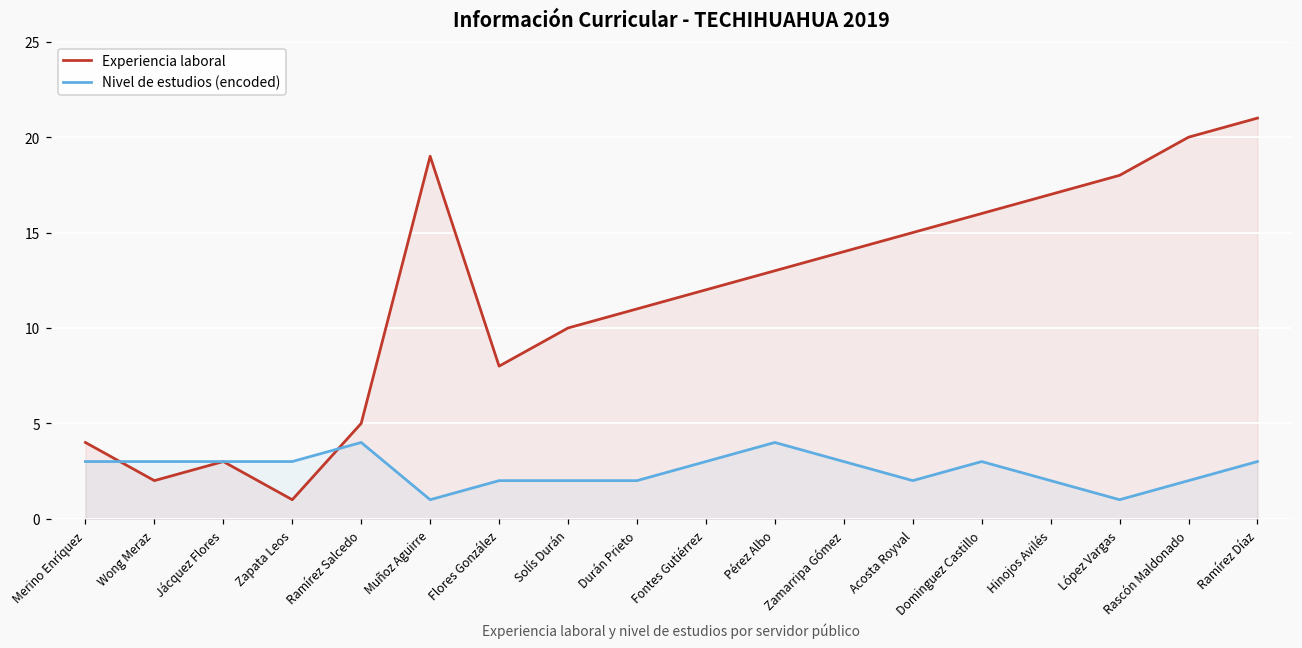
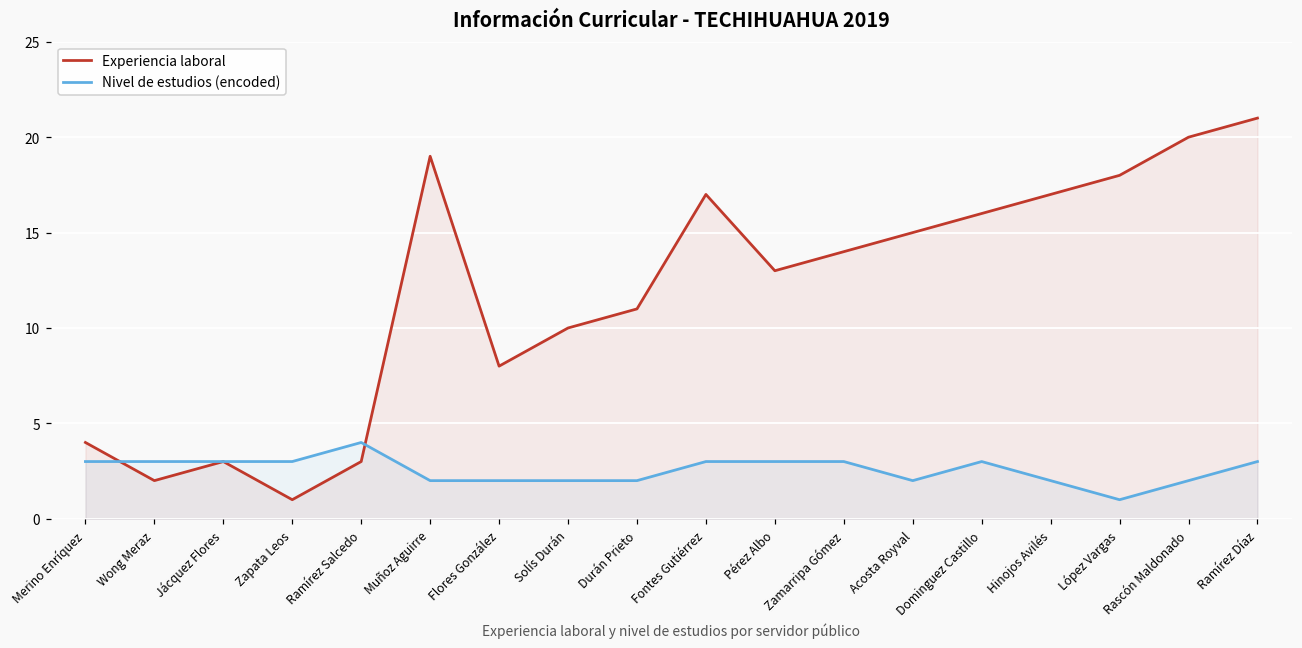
  {
    "Experiencia laboral": {
      "Merino Enríquez": 4,
      "Wong Meraz": 2,
      "Zapata Leos": 1,
-     "Ramírez Salcedo": 5,
+     "Ramírez Salcedo": 3,
      "Muñoz Aguirre": 19,
      "Flores González": 8,
      "Solís Durán": 10,
      "Durán Prieto": 11,
-     "Fontes Gutiérrez": 12,
+     "Fontes Gutiérrez": 17,
      "Pérez Albo": 13,
      "Zamarripa Gómez": 14,
      "Acosta Royval": 15,
      "Dominguez Castillo": 16,
      "Hinojos Avilés": 17,
      "López Vargas": 18,
      "Rascón Maldonado": 20,
      "Ramírez Díaz": 21
    },
    "Nivel de estudios (encoded)": {
      "Merino Enríquez": 3,
      "Wong Meraz": 3,
      "Zapata Leos": 3,
      "Ramírez Salcedo": 4,
-     "Muñoz Aguirre": 1,
+     "Muñoz Aguirre": 2,
      "Flores González": 2,
      "Solís Durán": 2,
      "Durán Prieto": 2,
      "Fontes Gutiérrez": 3,
-     "Pérez Albo": 4,
+     "Pérez Albo": 3,
      "Zamarripa Gómez": 3,
      "Acosta Royval": 2,
      "Dominguez Castillo": 3,
      "Hinojos Avilés": 2,
      "López Vargas": 1,
      "Rascón Maldonado": 2,
      "Ramírez Díaz": 3
    }
  }
